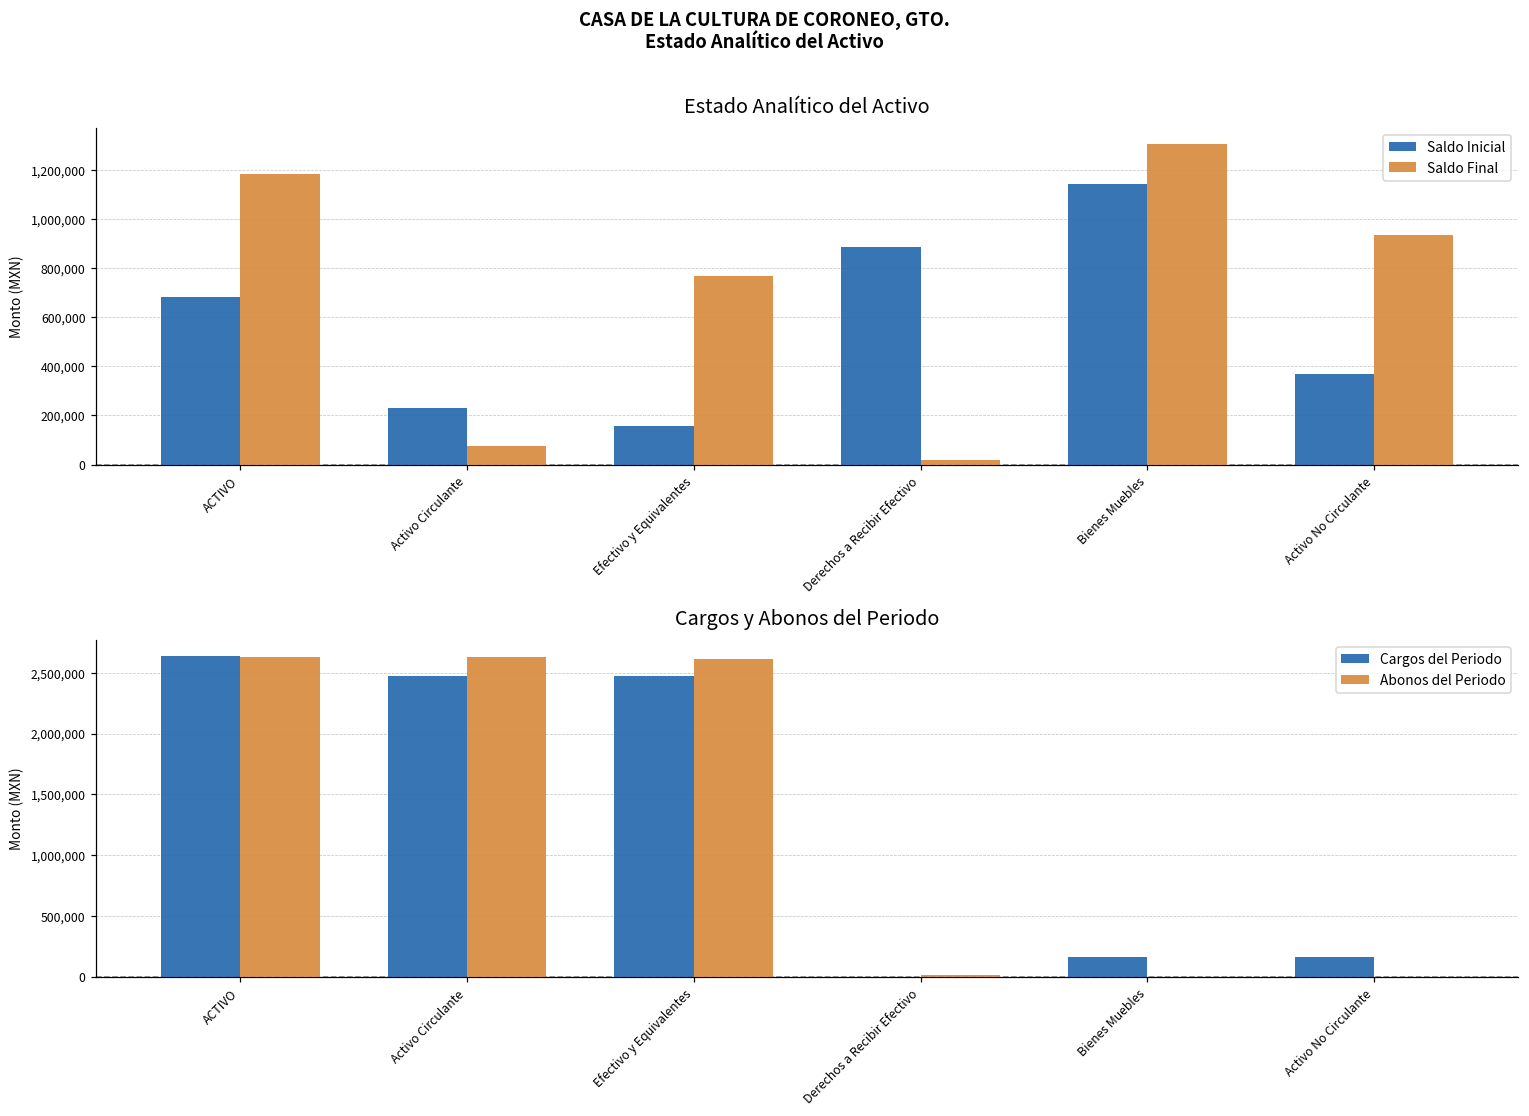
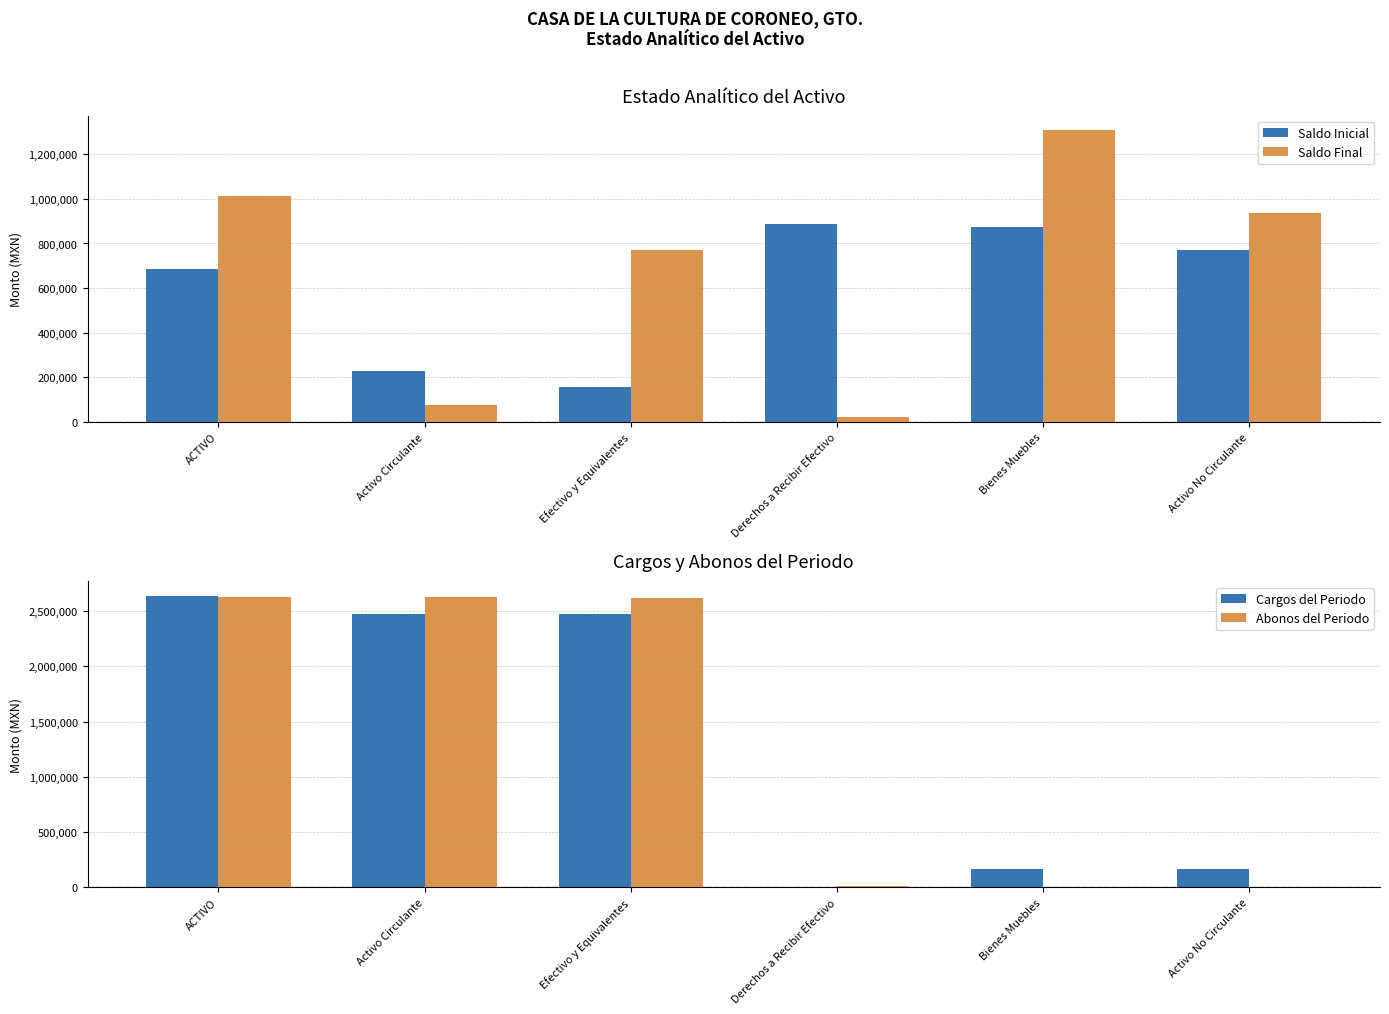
  {
    "Estado Analítico del Activo": {
      "Saldo Inicial": {
        "ACTIVO": "680,000",
        "Activo Circulante": "230,000",
        "Efectivo y Equivalentes": "160,000",
        "Derechos a Recibir Efectivo": "890,000",
-       "Bienes Muebles": "1,150,000",
-       "Activo No Circulante": "370,000"
+       "Bienes Muebles": "870,000",
+       "Activo No Circulante": "770,000"
      },
      "Saldo Final": {
-       "ACTIVO": "1,180,000",
+       "ACTIVO": "1,010,000",
        "Activo Circulante": "80,000",
        "Efectivo y Equivalentes": "770,000",
        "Derechos a Recibir Efectivo": "20,000",
        "Bienes Muebles": "1,310,000",
        "Activo No Circulante": "940,000"
      }
    },
    "Cargos y Abonos del Periodo": {
      "Cargos del Periodo": {
        "ACTIVO": "2,640,000",
        "Activo Circulante": "2,470,000",
        "Efectivo y Equivalentes": "2,470,000",
        "Derechos a Recibir Efectivo": "0",
        "Bienes Muebles": "160,000",
        "Activo No Circulante": "160,000"
      },
      "Abonos del Periodo": {
        "ACTIVO": "2,630,000",
        "Activo Circulante": "2,630,000",
        "Efectivo y Equivalentes": "2,620,000",
        "Bienes Muebles": "0",
        "Activo No Circulante": "0"
      }
    }
  }
